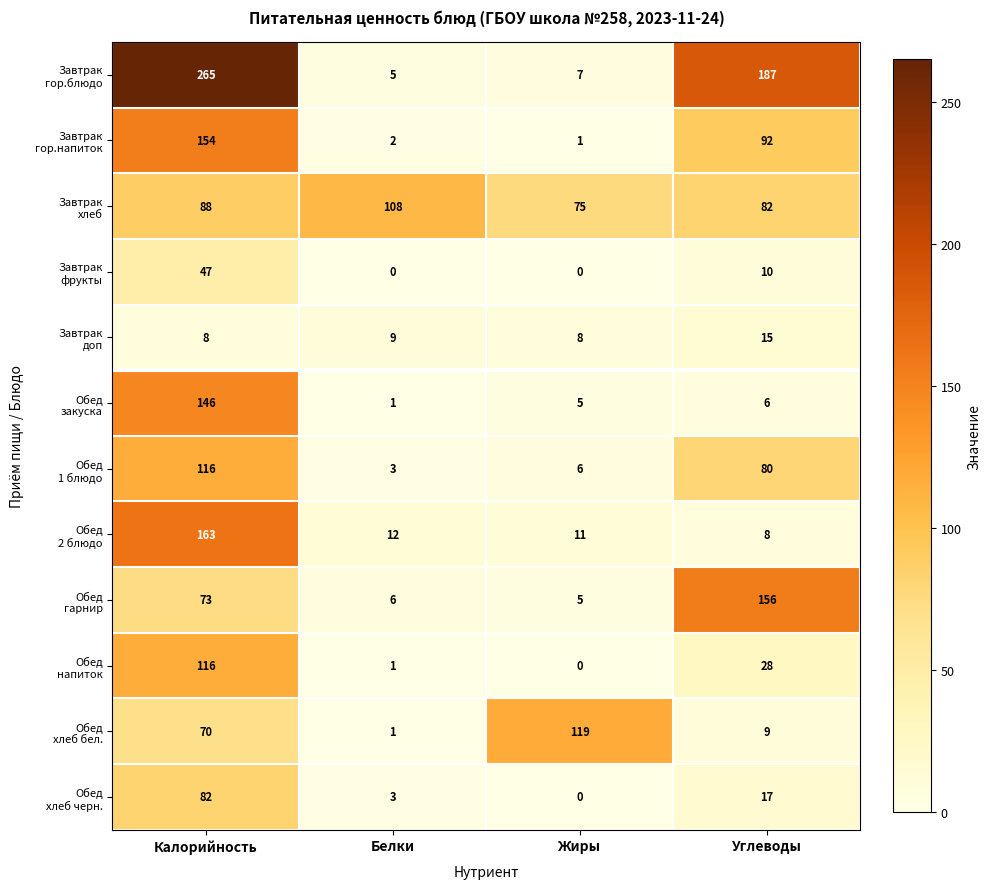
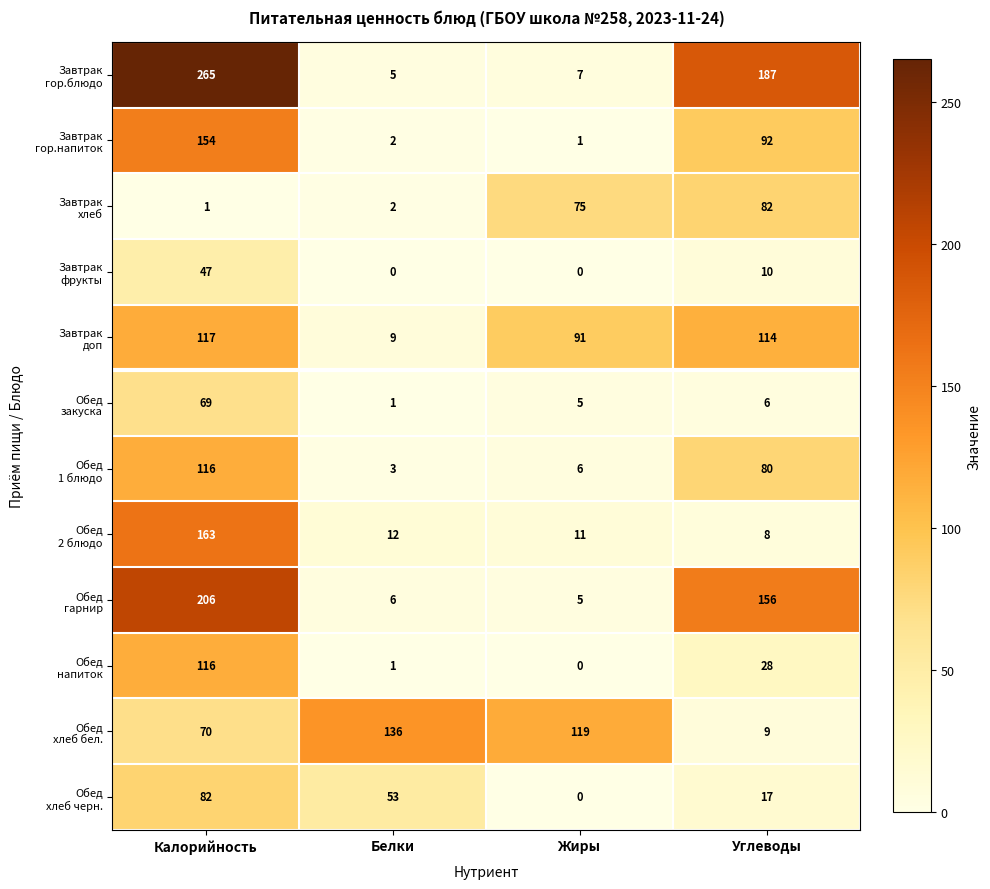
  {
    "Завтрак гор.блюдо": {
      "Калорийность": 265,
      "Белки": 5,
      "Жиры": 7,
      "Углеводы": 187
    },
    "Завтрак гор.напиток": {
      "Калорийность": 154,
      "Белки": 2,
      "Жиры": 1,
      "Углеводы": 92
    },
    "Завтрак хлеб": {
-     "Калорийность": 88,
-     "Белки": 108,
+     "Калорийность": 1,
+     "Белки": 2,
      "Жиры": 75,
      "Углеводы": 82
    },
    "Завтрак фрукты": {
      "Калорийность": 47,
      "Белки": 0,
      "Жиры": 0,
      "Углеводы": 10
    },
    "Завтрак доп": {
-     "Калорийность": 8,
+     "Калорийность": 117,
      "Белки": 9,
-     "Жиры": 8,
-     "Углеводы": 15
+     "Жиры": 91,
+     "Углеводы": 114
    },
    "Обед закуска": {
-     "Калорийность": 146,
+     "Калорийность": 69,
      "Белки": 1,
      "Жиры": 5,
      "Углеводы": 6
    },
    "Обед 1 блюдо": {
      "Калорийность": 116,
      "Белки": 3,
      "Жиры": 6,
      "Углеводы": 80
    },
    "Обед 2 блюдо": {
      "Калорийность": 163,
      "Белки": 12,
      "Жиры": 11,
      "Углеводы": 8
    },
    "Обед гарнир": {
-     "Калорийность": 73,
+     "Калорийность": 206,
      "Белки": 6,
      "Жиры": 5,
      "Углеводы": 156
    },
    "Обед напиток": {
      "Калорийность": 116,
      "Белки": 1,
      "Жиры": 0,
      "Углеводы": 28
    },
    "Обед хлеб бел.": {
      "Калорийность": 70,
-     "Белки": 1,
+     "Белки": 136,
      "Жиры": 119,
      "Углеводы": 9
    },
    "Обед хлеб черн.": {
      "Калорийность": 82,
-     "Белки": 3,
+     "Белки": 53,
      "Жиры": 0,
      "Углеводы": 17
    }
  }
